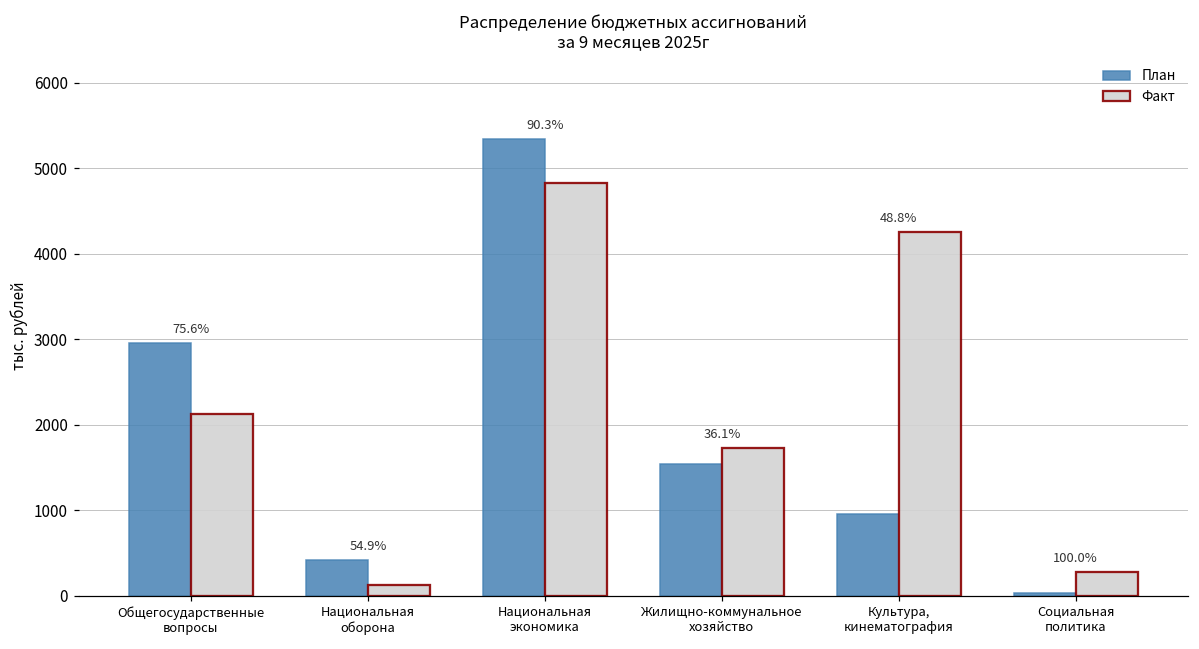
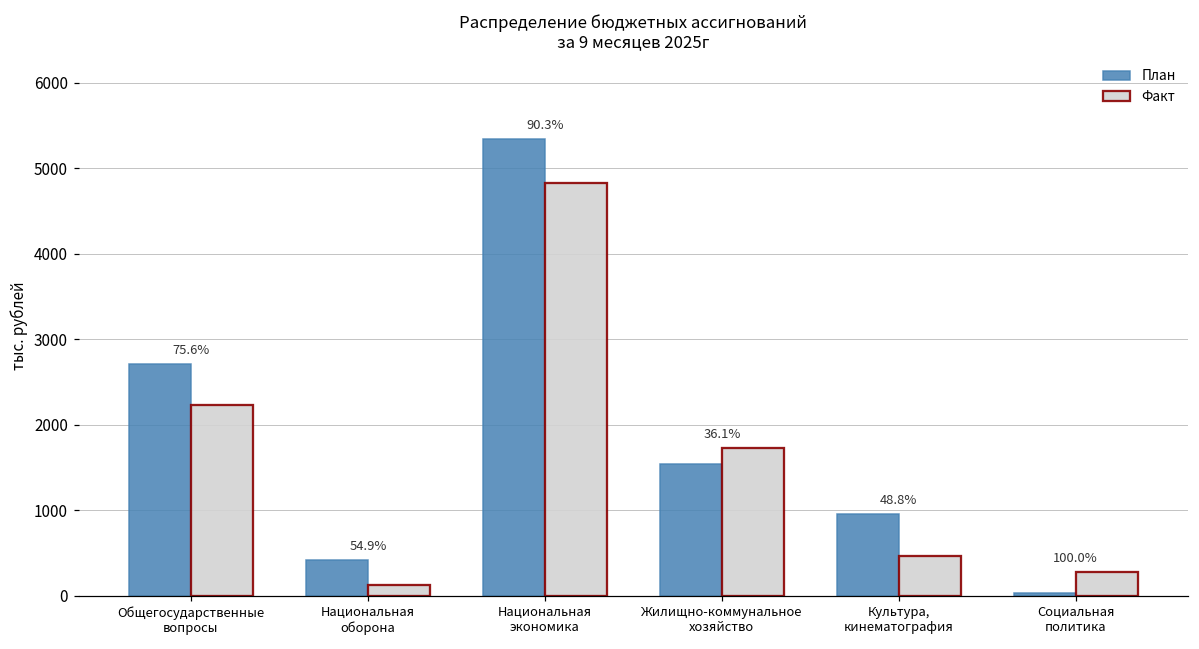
  {
    "План": {
-     "Общегосударственные вопросы": 3000,
+     "Общегосударственные вопросы": 2700,
      "Жилищно-коммунальное хозяйство": 1500,
      "Культура, кинематография": 1000,
      "Социальная политика": 0
    },
    "Факт": {
-     "Общегосударственные вопросы": 2100,
+     "Общегосударственные вопросы": 2200,
      "Национальная оборона": 100,
      "Национальная экономика": 4800,
-     "Культура, кинематография": 4300
+     "Культура, кинематография": 500
    }
  }
